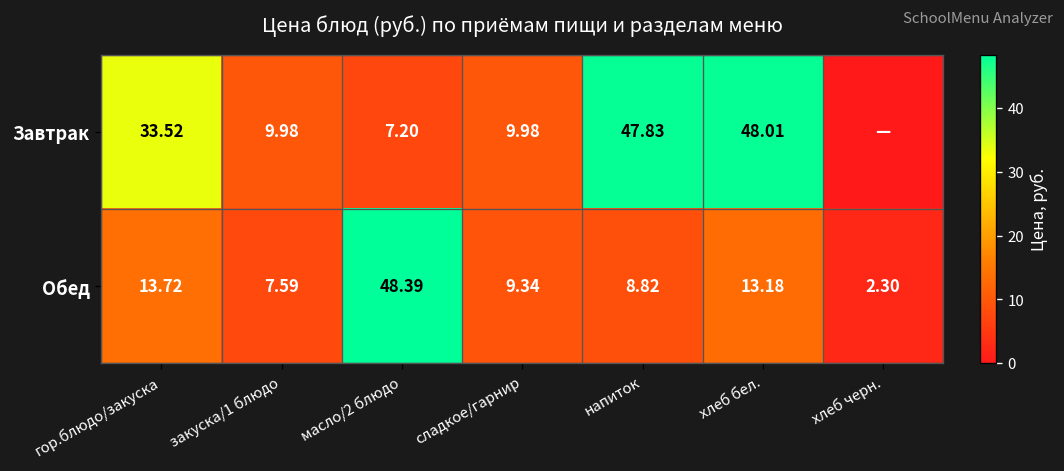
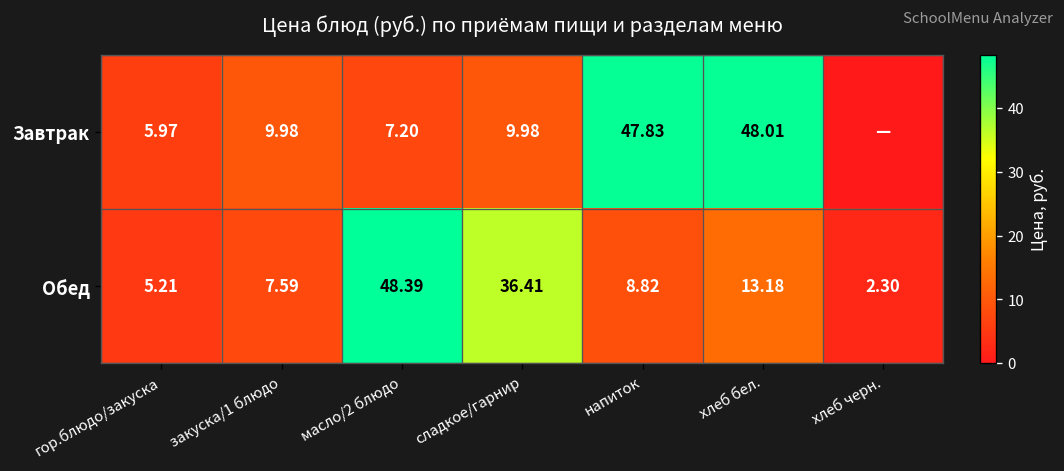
  {
    "Завтрак": {
-     "гор.блюдо/закуска": 33.52,
+     "гор.блюдо/закуска": 5.97,
      "закуска/1 блюдо": 9.98,
      "масло/2 блюдо": 7.20,
      "сладкое/гарнир": 9.98,
      "напиток": 47.83,
      "хлеб бел.": 48.01
    },
    "Обед": {
-     "гор.блюдо/закуска": 13.72,
+     "гор.блюдо/закуска": 5.21,
      "закуска/1 блюдо": 7.59,
      "масло/2 блюдо": 48.39,
-     "сладкое/гарнир": 9.34,
+     "сладкое/гарнир": 36.41,
      "напиток": 8.82,
      "хлеб бел.": 13.18,
      "хлеб черн.": 2.30
    }
  }
